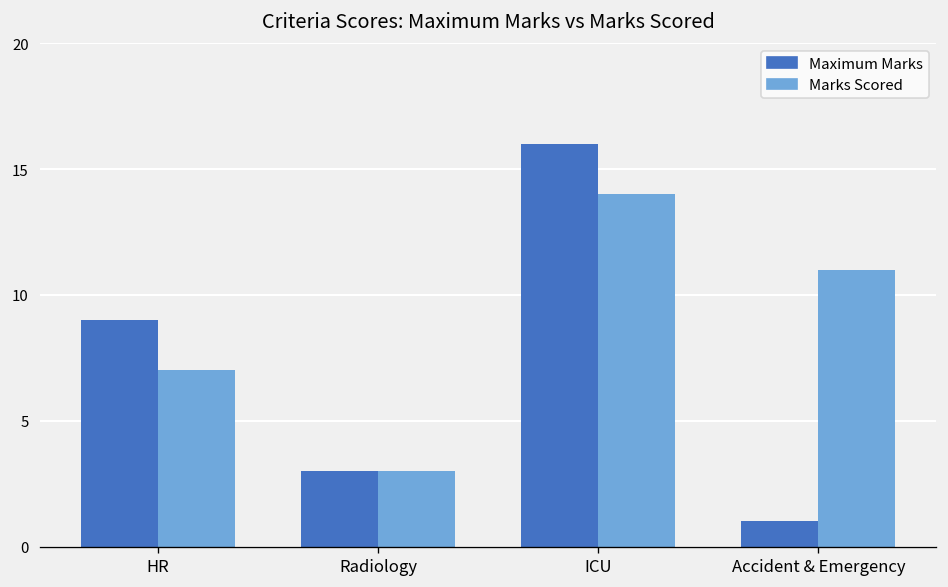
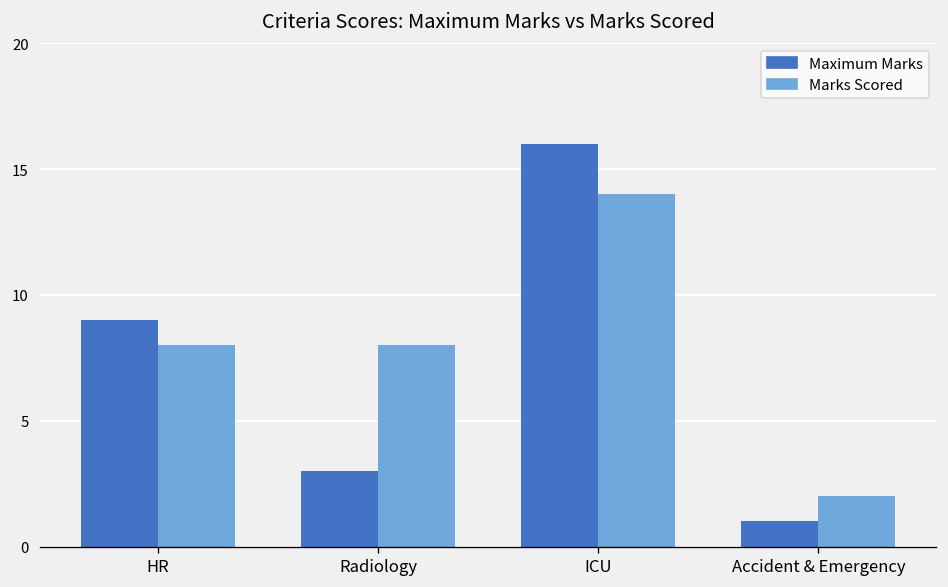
  {
    "Maximum Marks": {
      "HR": 9,
      "Radiology": 3,
      "ICU": 16,
      "Accident & Emergency": 1
    },
    "Marks Scored": {
-     "HR": 7,
-     "Radiology": 3,
+     "HR": 8,
+     "Radiology": 8,
      "ICU": 14,
-     "Accident & Emergency": 11
+     "Accident & Emergency": 2
    }
  }
